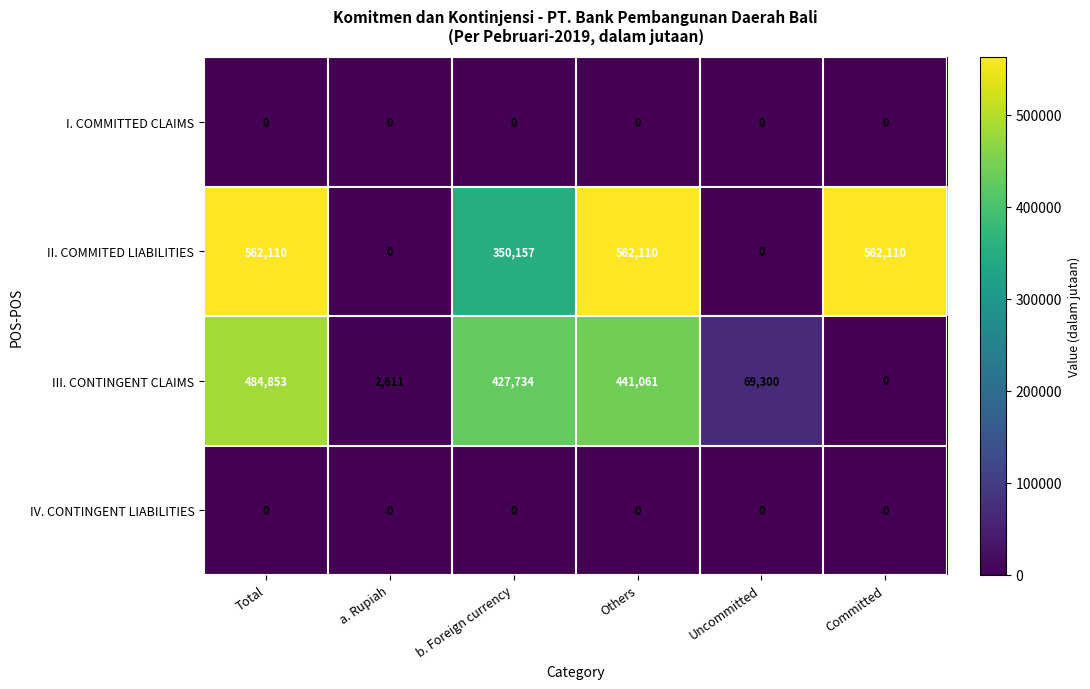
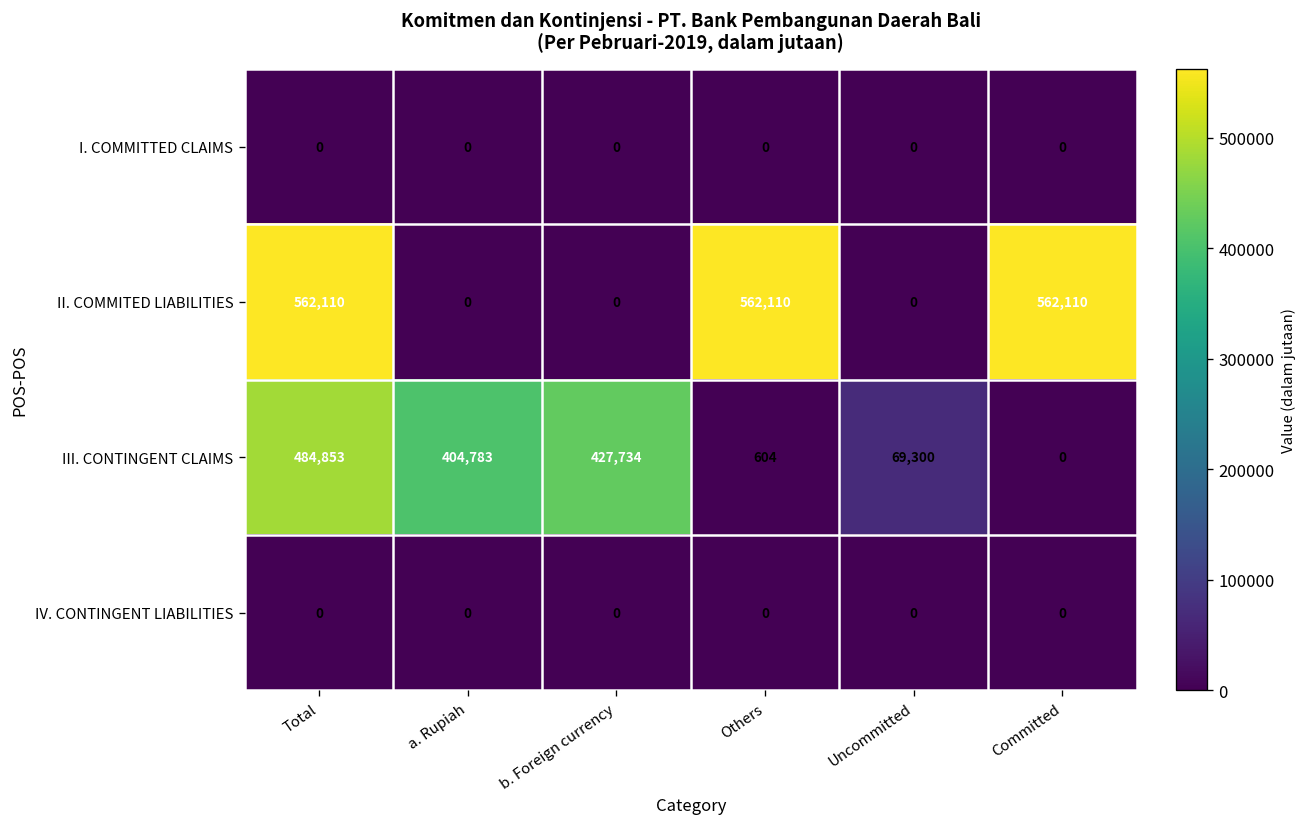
  {
    "I. COMMITTED CLAIMS": {
      "Total": "0",
      "a. Rupiah": "0",
      "b. Foreign currency": "0",
      "Others": "0",
      "Uncommitted": "0",
      "Committed": "0"
    },
    "II. COMMITED LIABILITIES": {
      "Total": "562,110",
      "a. Rupiah": "0",
-     "b. Foreign currency": "350,157",
+     "b. Foreign currency": "0",
      "Others": "562,110",
      "Uncommitted": "0",
      "Committed": "562,110"
    },
    "III. CONTINGENT CLAIMS": {
      "Total": "484,853",
-     "a. Rupiah": "2,611",
+     "a. Rupiah": "404,783",
      "b. Foreign currency": "427,734",
-     "Others": "441,061",
+     "Others": "604",
      "Uncommitted": "69,300",
      "Committed": "0"
    },
    "IV. CONTINGENT LIABILITIES": {
      "Total": "0",
      "a. Rupiah": "0",
      "b. Foreign currency": "0",
      "Others": "0",
      "Uncommitted": "0",
      "Committed": "0"
    }
  }
